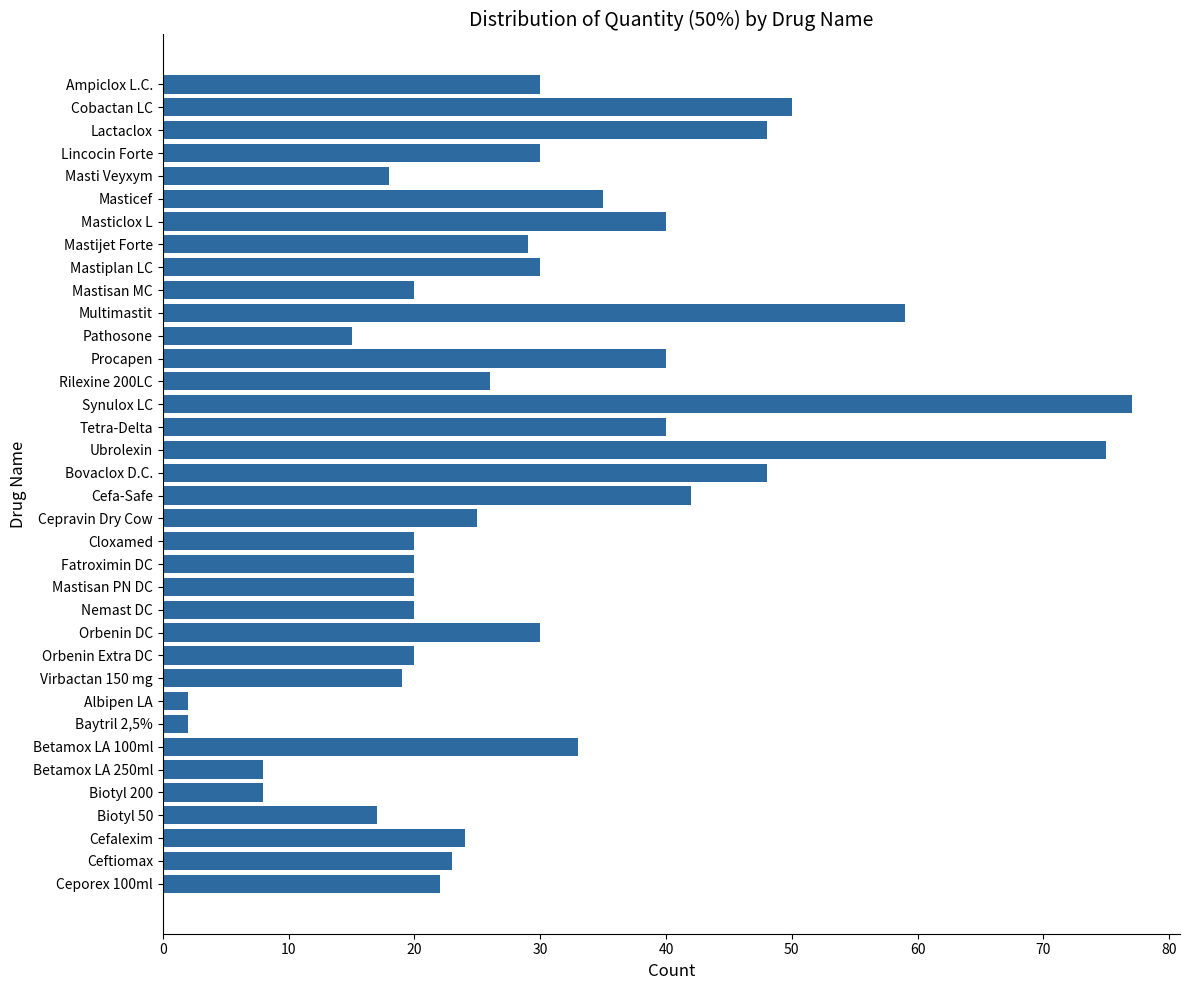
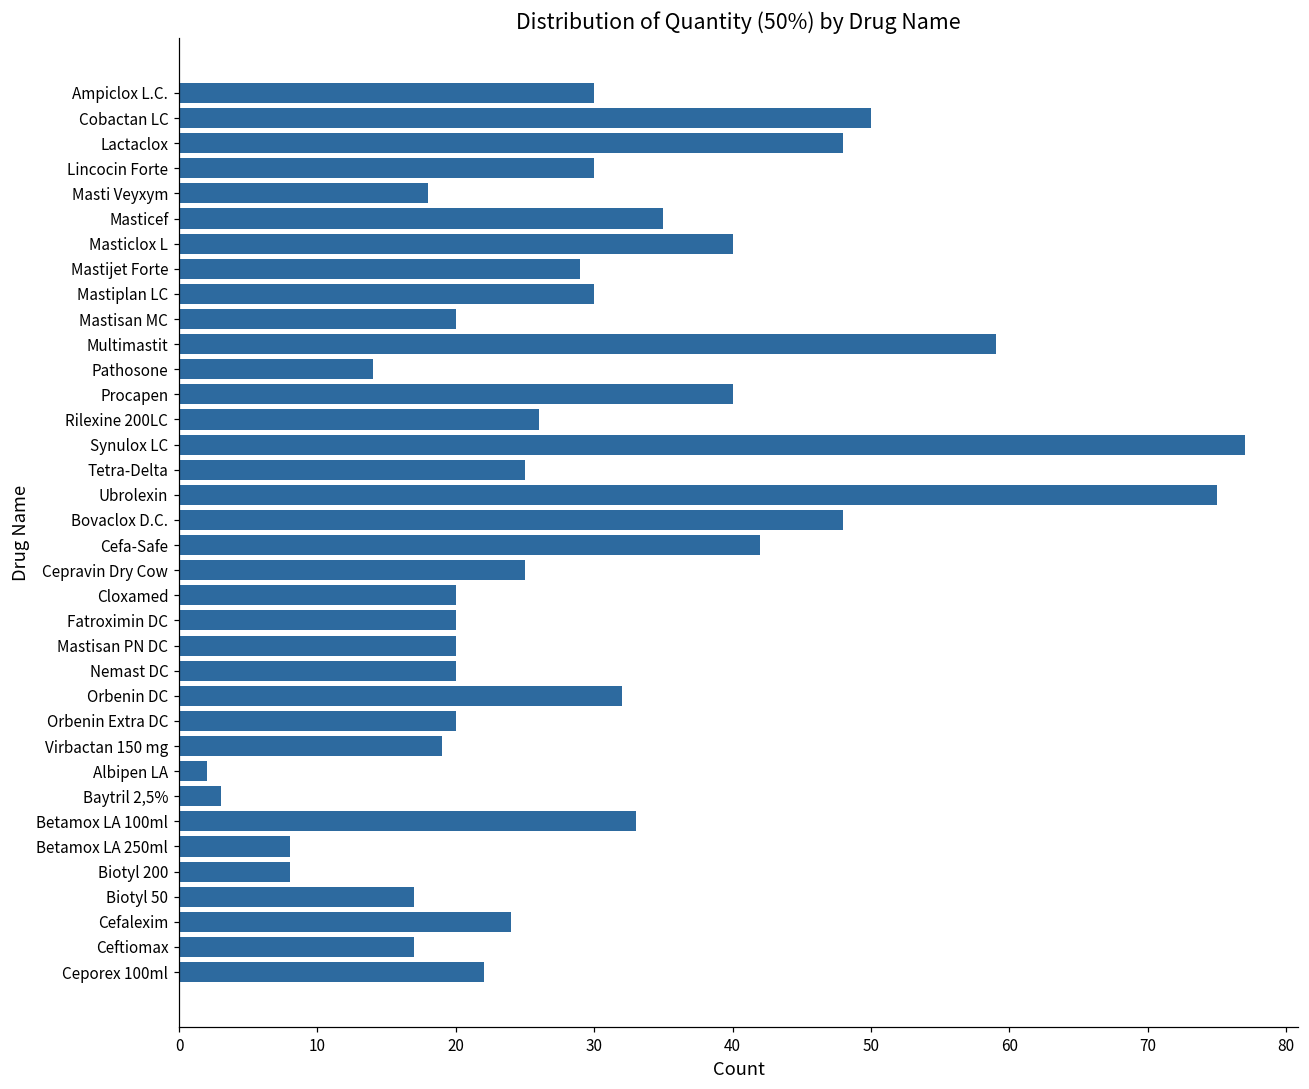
  {
    "Ampiclox L.C.": 30,
    "Cobactan LC": 50,
    "Lactaclox": 48,
    "Lincocin Forte": 30,
    "Masti Veyxym": 18,
    "Masticef": 35,
    "Masticlox L": 40,
    "Mastijet Forte": 29,
    "Mastiplan LC": 30,
    "Mastisan MC": 20,
    "Multimastit": 59,
-   "Pathosone": 15,
+   "Pathosone": 14,
    "Procapen": 40,
    "Rilexine 200LC": 26,
    "Synulox LC": 77,
-   "Tetra-Delta": 40,
+   "Tetra-Delta": 25,
    "Ubrolexin": 75,
    "Bovaclox D.C.": 48,
    "Cefa-Safe": 42,
    "Cepravin Dry Cow": 25,
    "Cloxamed": 20,
    "Fatroximin DC": 20,
    "Mastisan PN DC": 20,
    "Nemast DC": 20,
-   "Orbenin DC": 30,
+   "Orbenin DC": 32,
    "Orbenin Extra DC": 20,
    "Virbactan 150 mg": 19,
    "Albipen LA": 2,
-   "Baytril 2,5%": 2,
+   "Baytril 2,5%": 3,
    "Betamox LA 100ml": 33,
    "Betamox LA 250ml": 8,
    "Biotyl 200": 8,
    "Biotyl 50": 17,
    "Cefalexim": 24,
-   "Ceftiomax": 23,
+   "Ceftiomax": 17,
    "Ceporex 100ml": 22
  }
